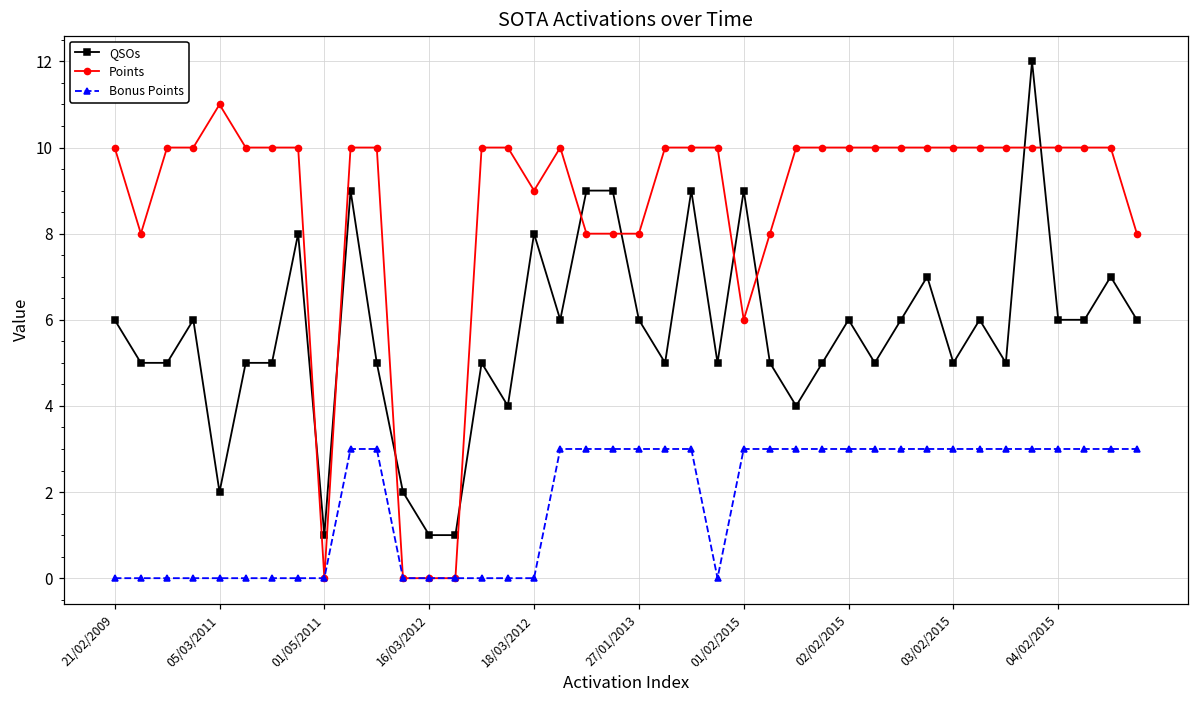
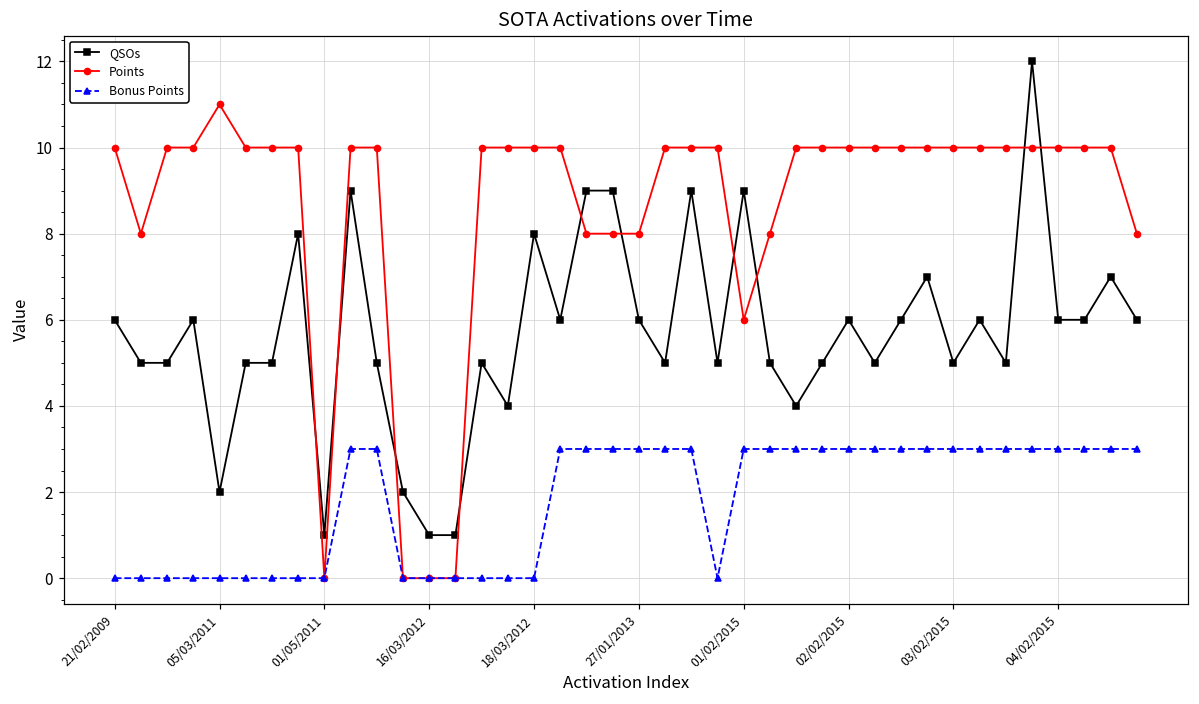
  {
    "QSOs": {
      "05/03/2011": 2,
      "01/05/2011": 1,
      "18/03/2012": 8
    },
    "Points": {
      "05/03/2011": 11,
-     "18/03/2012": 9
+     "18/03/2012": 10
    },
    "Bonus Points": {
      "05/03/2011": 0,
      "18/03/2012": 0
    }
  }
